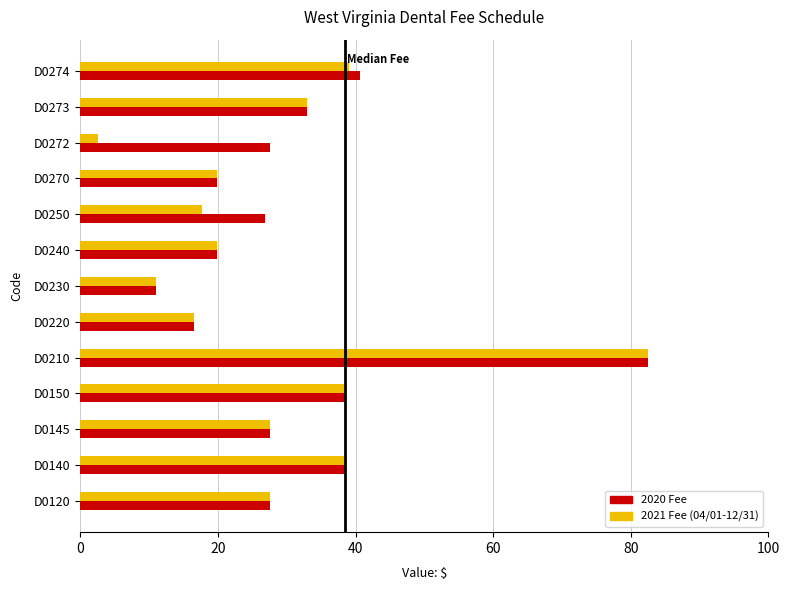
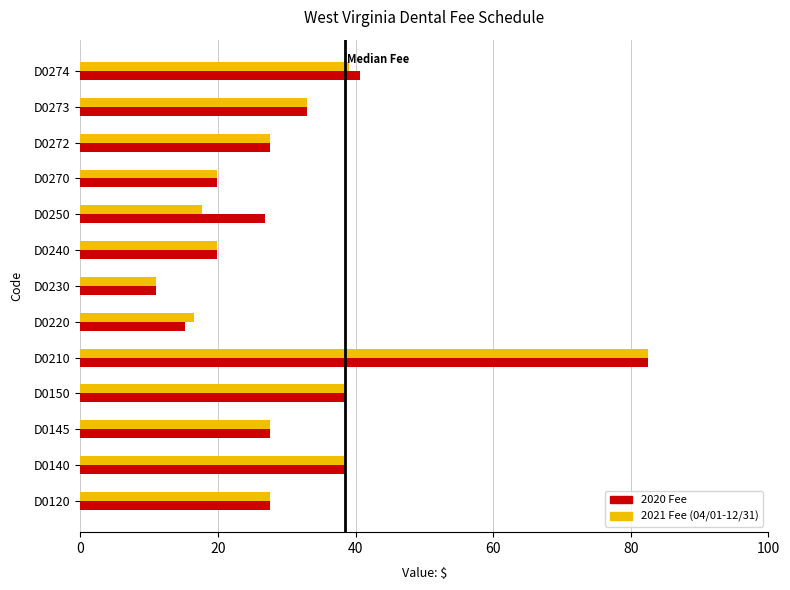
  {
    "2020 Fee": {
      "D0274": 41,
      "D0273": 33,
      "D0272": 28,
      "D0270": 20,
      "D0250": 27,
      "D0240": 20,
      "D0230": 11,
-     "D0220": 17,
+     "D0220": 15,
      "D0210": 83,
      "D0150": 39,
      "D0145": 28,
      "D0140": 39,
      "D0120": 28
    },
    "2021 Fee (04/01-12/31)": {
      "D0274": 39,
      "D0273": 33,
-     "D0272": 3,
+     "D0272": 28,
      "D0270": 20,
      "D0250": 18,
      "D0240": 20,
      "D0230": 11,
      "D0220": 17,
      "D0210": 83,
      "D0150": 39,
      "D0145": 28,
      "D0140": 39,
      "D0120": 28
    }
  }
